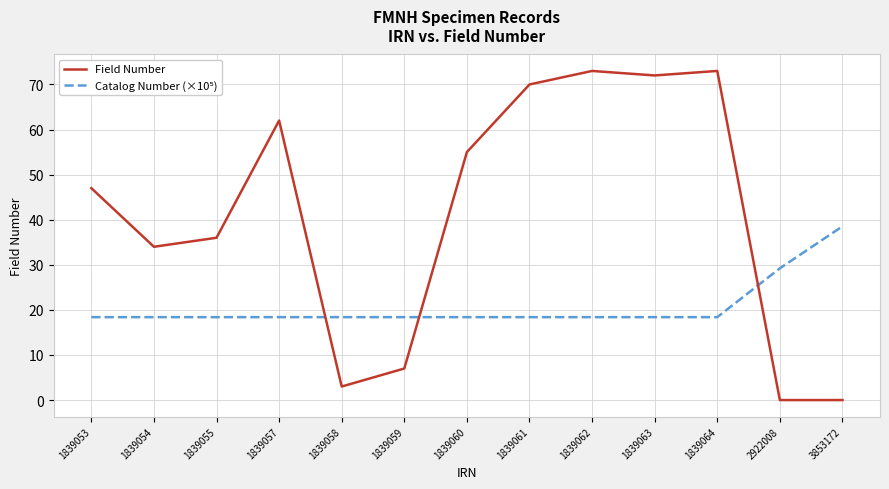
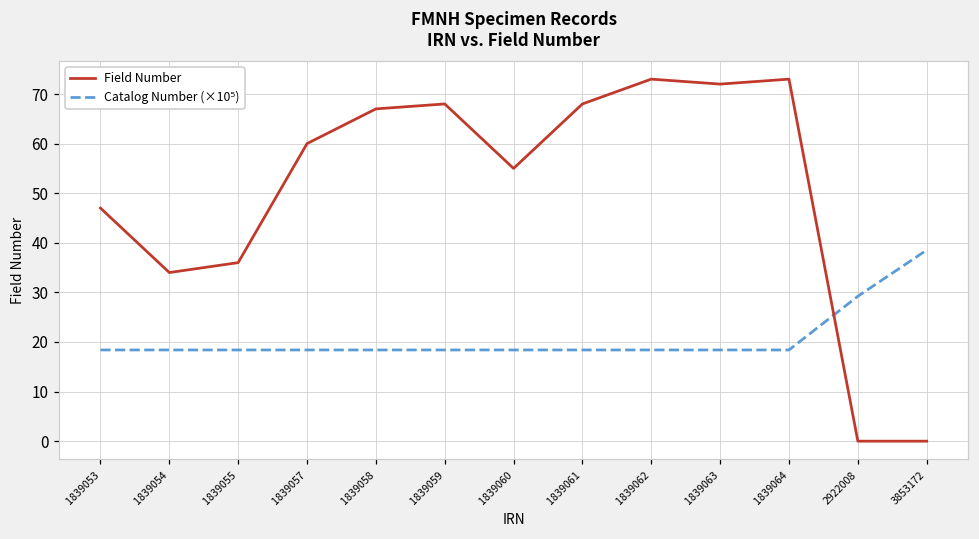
  {
    "Field Number": {
      "1839053": 47,
      "1839054": 34,
      "1839055": 36,
-     "1839057": 62,
-     "1839058": 3,
-     "1839059": 7,
+     "1839057": 60,
+     "1839058": 67,
+     "1839059": 68,
      "1839060": 55,
-     "1839061": 70,
+     "1839061": 68,
      "1839062": 73,
      "1839063": 72,
      "1839064": 73,
      "2922008": 0,
      "3853172": 0
    },
    "Catalog Number (×10⁵)": {
      "1839053": 18,
      "1839054": 18,
      "1839055": 18,
      "1839057": 18,
      "1839058": 18,
      "1839059": 18,
      "1839060": 18,
      "1839061": 18,
      "1839062": 18,
      "1839063": 18,
      "1839064": 18,
      "2922008": 29,
      "3853172": 39
    }
  }
